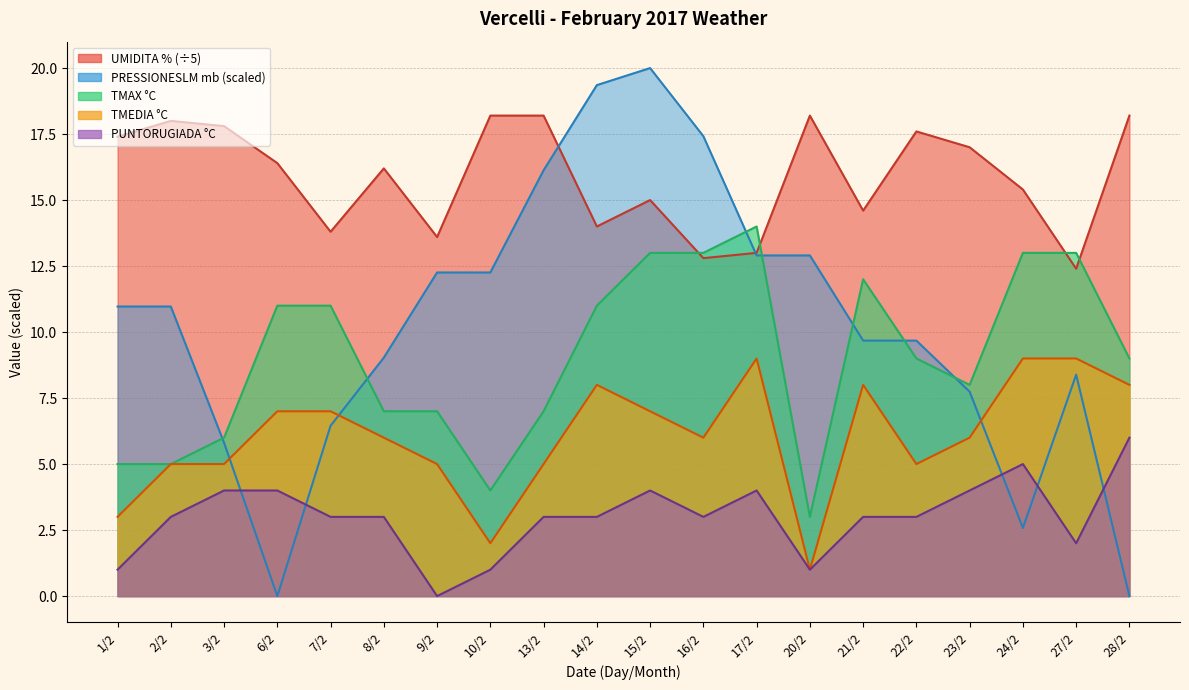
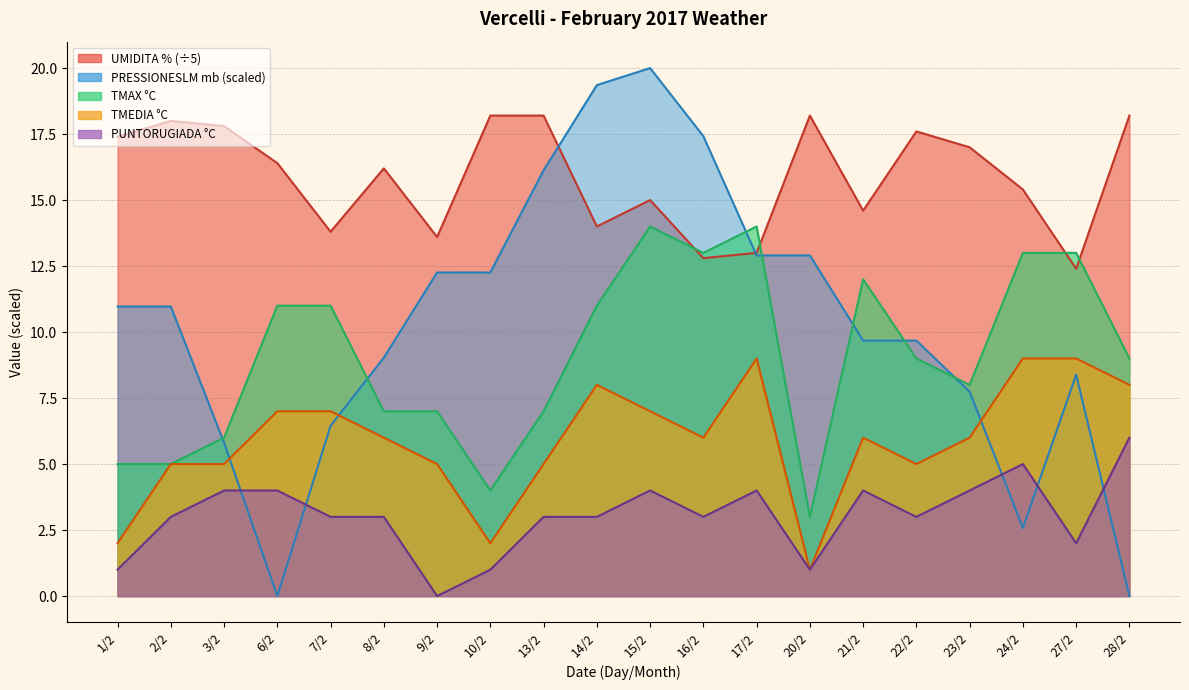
  {
    "TMAX °C": {
      "1/2": 5,
      "3/2": 6,
      "6/2": 11,
      "7/2": 11,
      "8/2": 7,
      "9/2": 7,
      "10/2": 4,
      "13/2": 7,
      "14/2": 11,
-     "15/2": 13,
+     "15/2": 14,
      "16/2": 13,
      "17/2": 14,
      "20/2": 3,
      "21/2": 12,
      "22/2": 9,
      "23/2": 8,
      "24/2": 13,
      "27/2": 13,
      "28/2": 9
    },
    "TMEDIA °C": {
-     "1/2": 3,
+     "1/2": 2,
      "3/2": 5,
      "6/2": 7,
      "7/2": 7,
      "8/2": 6,
      "9/2": 5,
      "10/2": 2,
      "13/2": 5,
      "14/2": 8,
      "15/2": 7,
      "16/2": 6,
      "17/2": 9,
-     "21/2": 8,
+     "21/2": 6,
      "22/2": 5,
      "23/2": 6,
      "24/2": 9,
      "27/2": 9,
      "28/2": 8
    },
    "PUNTORUGIADA °C": {
      "1/2": 1,
      "2/2": 3,
      "3/2": 4,
      "6/2": 4,
      "7/2": 3,
      "8/2": 3,
      "9/2": 0,
      "10/2": 1,
      "13/2": 3,
      "14/2": 3,
      "15/2": 4,
      "16/2": 3,
      "17/2": 4,
-     "21/2": 3,
+     "21/2": 4,
      "22/2": 3,
      "23/2": 4,
      "24/2": 5,
      "27/2": 2,
      "28/2": 6
    }
  }
